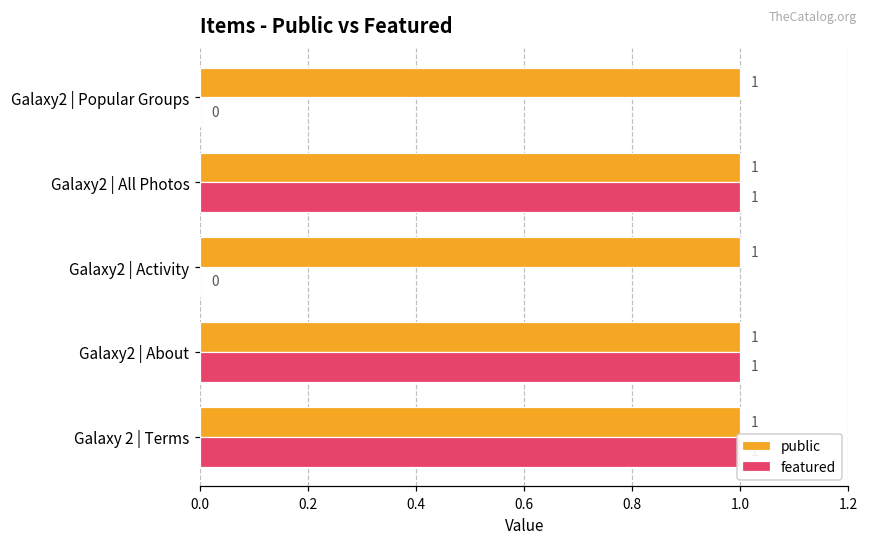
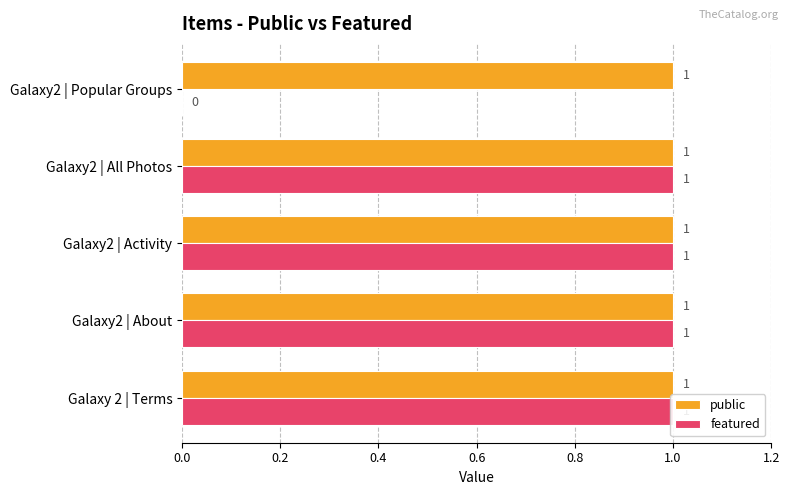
  {
    "public": {
      "Galaxy2 | Popular Groups": 1,
      "Galaxy2 | All Photos": 1,
      "Galaxy2 | Activity": 1,
      "Galaxy2 | About": 1,
      "Galaxy 2 | Terms": 1
    },
    "featured": {
      "Galaxy2 | Popular Groups": 0,
      "Galaxy2 | All Photos": 1,
-     "Galaxy2 | Activity": 0,
+     "Galaxy2 | Activity": 1,
      "Galaxy2 | About": 1
    }
  }
